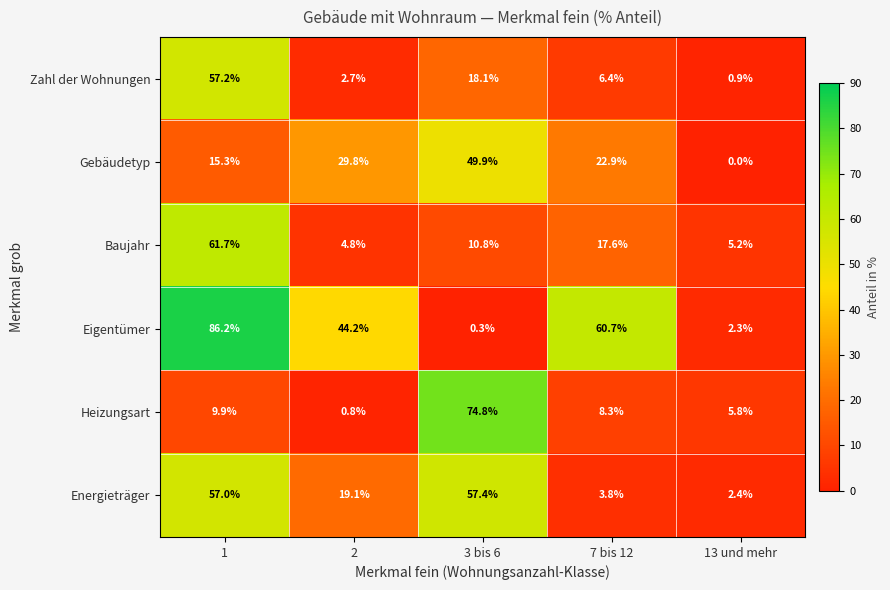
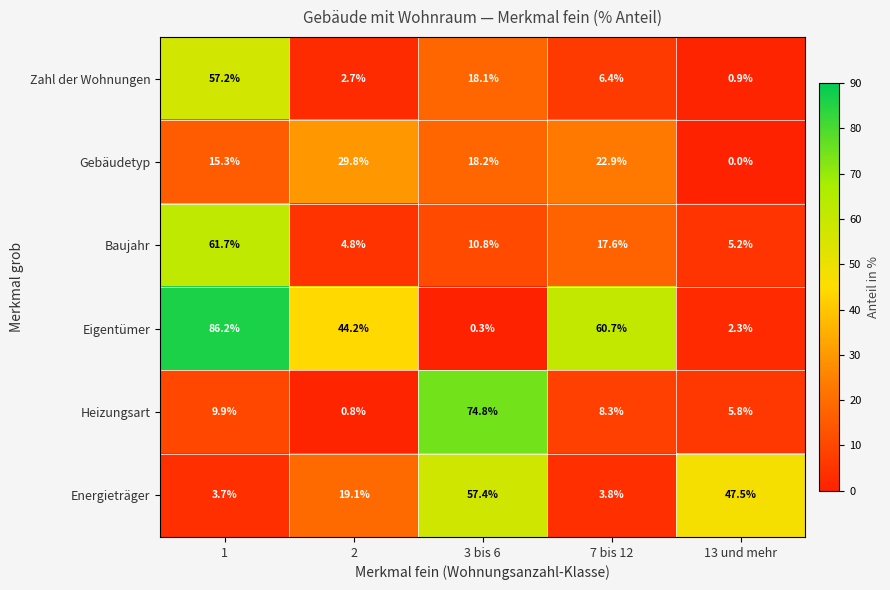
  {
    "Zahl der Wohnungen": {
      "1": "57.2%",
      "2": "2.7%",
      "3 bis 6": "18.1%",
      "7 bis 12": "6.4%",
      "13 und mehr": "0.9%"
    },
    "Gebäudetyp": {
      "1": "15.3%",
      "2": "29.8%",
-     "3 bis 6": "49.9%",
+     "3 bis 6": "18.2%",
      "7 bis 12": "22.9%",
      "13 und mehr": "0.0%"
    },
    "Baujahr": {
      "1": "61.7%",
      "2": "4.8%",
      "3 bis 6": "10.8%",
      "7 bis 12": "17.6%",
      "13 und mehr": "5.2%"
    },
    "Eigentümer": {
      "1": "86.2%",
      "2": "44.2%",
      "3 bis 6": "0.3%",
      "7 bis 12": "60.7%",
      "13 und mehr": "2.3%"
    },
    "Heizungsart": {
      "1": "9.9%",
      "2": "0.8%",
      "3 bis 6": "74.8%",
      "7 bis 12": "8.3%",
      "13 und mehr": "5.8%"
    },
    "Energieträger": {
-     "1": "57.0%",
+     "1": "3.7%",
      "2": "19.1%",
      "3 bis 6": "57.4%",
      "7 bis 12": "3.8%",
-     "13 und mehr": "2.4%"
+     "13 und mehr": "47.5%"
    }
  }
